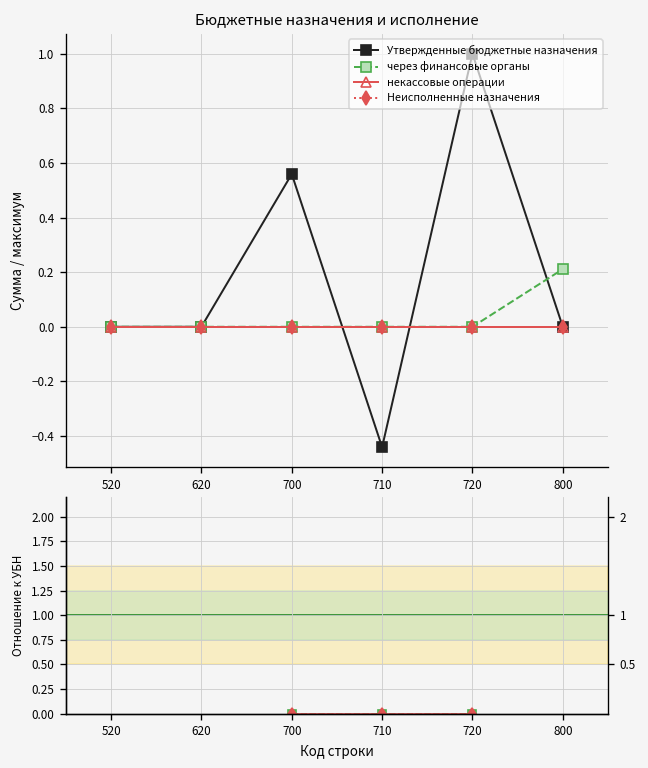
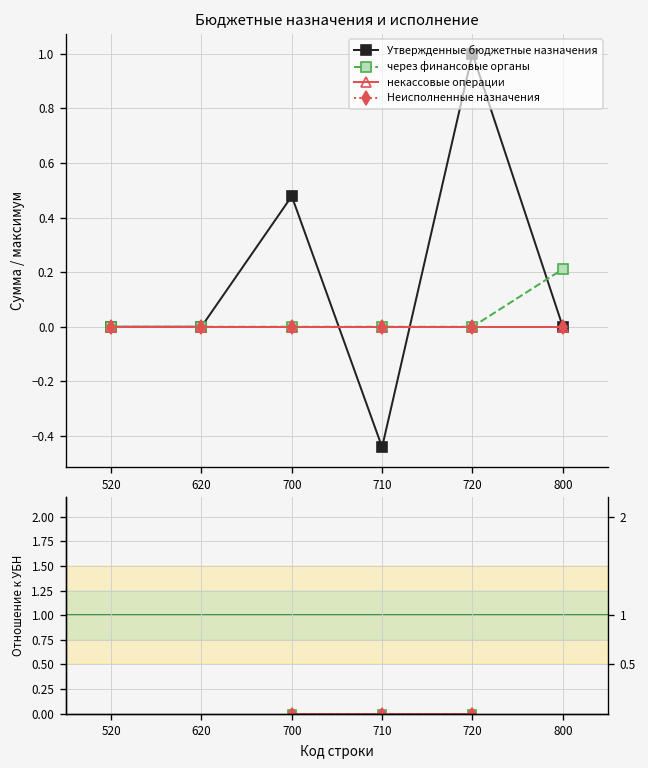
  {
    "Бюджетные назначения и исполнение": {
      "Утвержденные бюджетные назначения": {
-       "700": 0.56,
+       "700": 0.48,
        "710": -0.44
      },
      "через финансовые органы": {
        "800": 0.21
      }
    }
  }
